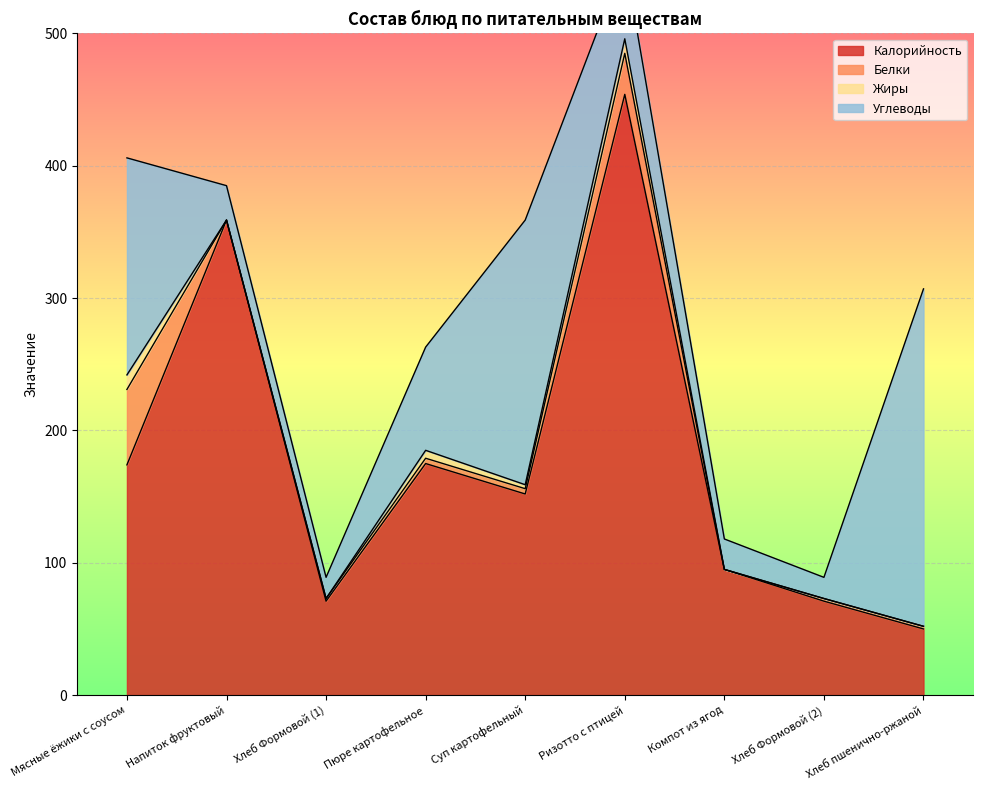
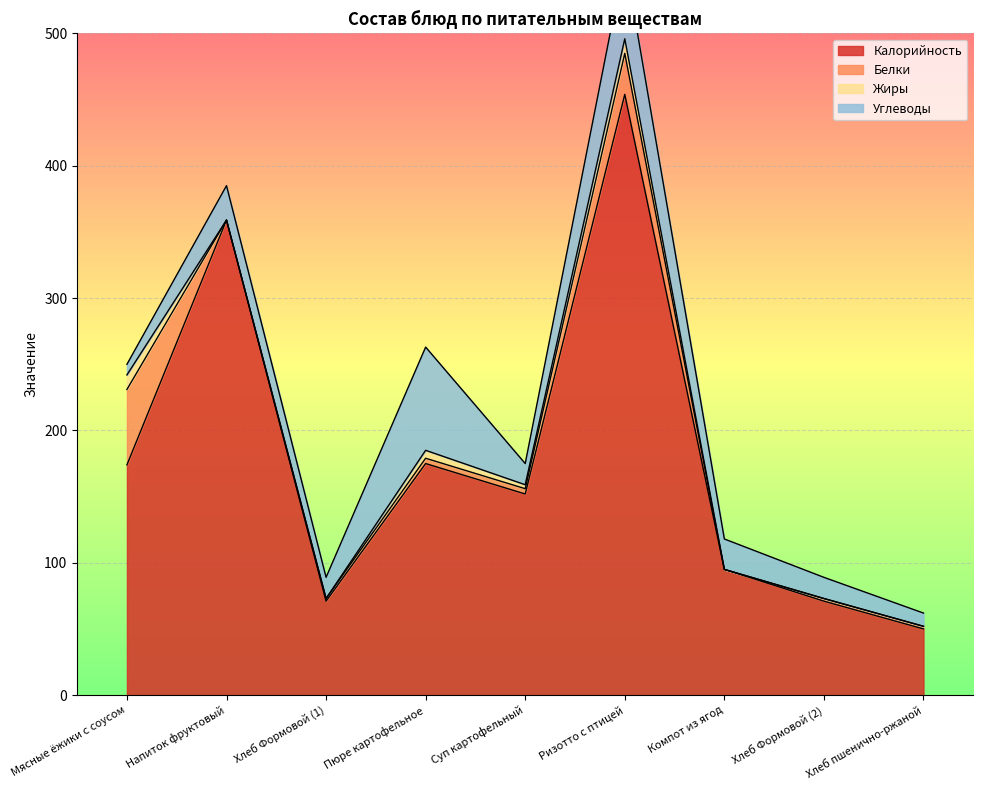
  {
    "Калорийность": {
      "Мясные ёжики с соусом": 174,
      "Хлеб Формовой (1)": 71,
      "Пюре картофельное": 175,
      "Суп картофельный": 152,
      "Ризотто с птицей": 454,
      "Хлеб Формовой (2)": 71,
      "Хлеб пшенично-ржаной": 50
    },
    "Белки": {
      "Мясные ёжики с соусом": 57,
      "Пюре картофельное": 4,
      "Суп картофельный": 4,
      "Ризотто с птицей": 31
    },
    "Жиры": {
      "Мясные ёжики с соусом": 11,
      "Пюре картофельное": 6,
      "Суп картофельный": 3,
      "Ризотто с птицей": 11
    },
    "Углеводы": {
-     "Мясные ёжики с соусом": 164,
+     "Мясные ёжики с соусом": 8,
      "Напиток фруктовый": 26,
      "Хлеб Формовой (1)": 16,
      "Пюре картофельное": 78,
-     "Суп картофельный": 200,
+     "Суп картофельный": 16,
      "Компот из ягод": 23,
      "Хлеб Формовой (2)": 16,
-     "Хлеб пшенично-ржаной": 255
+     "Хлеб пшенично-ржаной": 10
    }
  }
